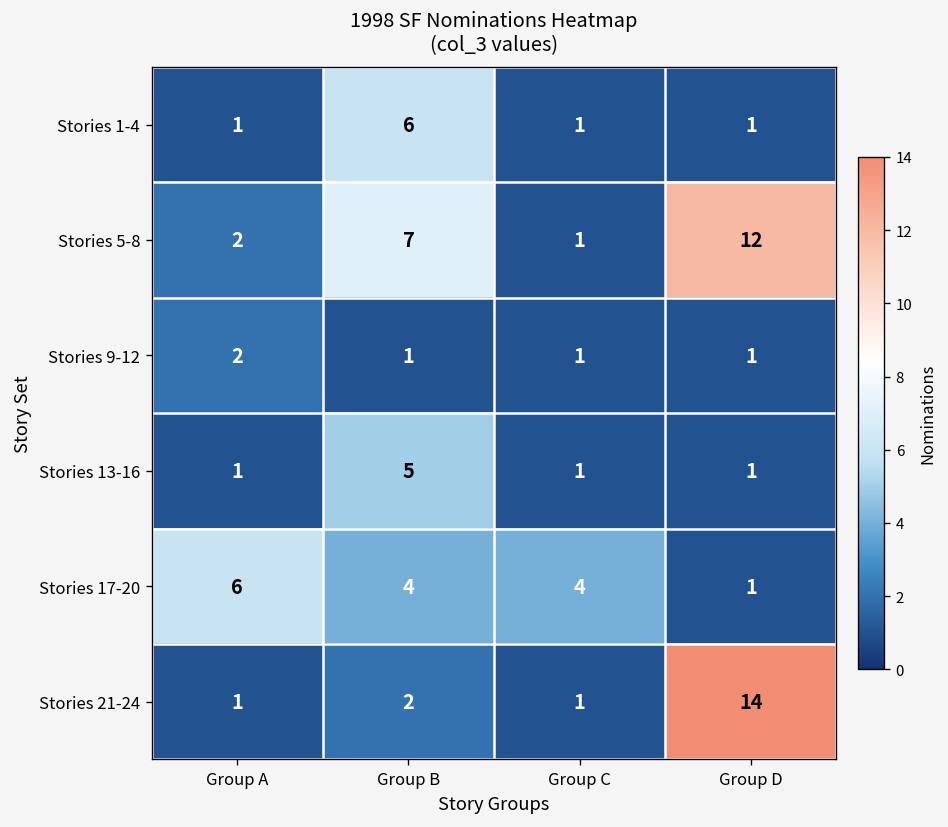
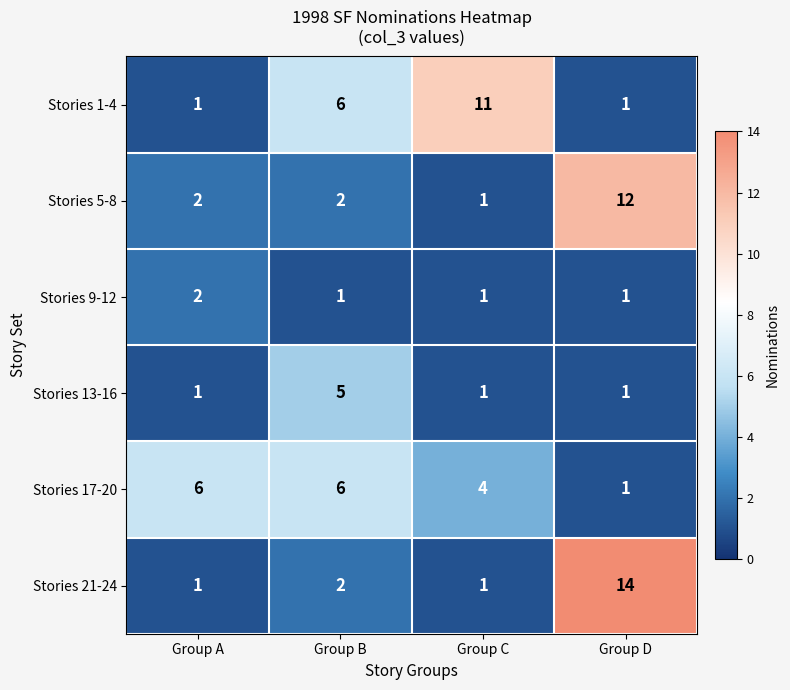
  {
    "Stories 1-4": {
      "Group A": 1,
      "Group B": 6,
-     "Group C": 1,
+     "Group C": 11,
      "Group D": 1
    },
    "Stories 5-8": {
      "Group A": 2,
-     "Group B": 7,
+     "Group B": 2,
      "Group C": 1,
      "Group D": 12
    },
    "Stories 9-12": {
      "Group A": 2,
      "Group B": 1,
      "Group C": 1,
      "Group D": 1
    },
    "Stories 13-16": {
      "Group A": 1,
      "Group B": 5,
      "Group C": 1,
      "Group D": 1
    },
    "Stories 17-20": {
      "Group A": 6,
-     "Group B": 4,
+     "Group B": 6,
      "Group C": 4,
      "Group D": 1
    },
    "Stories 21-24": {
      "Group A": 1,
      "Group B": 2,
      "Group C": 1,
      "Group D": 14
    }
  }
